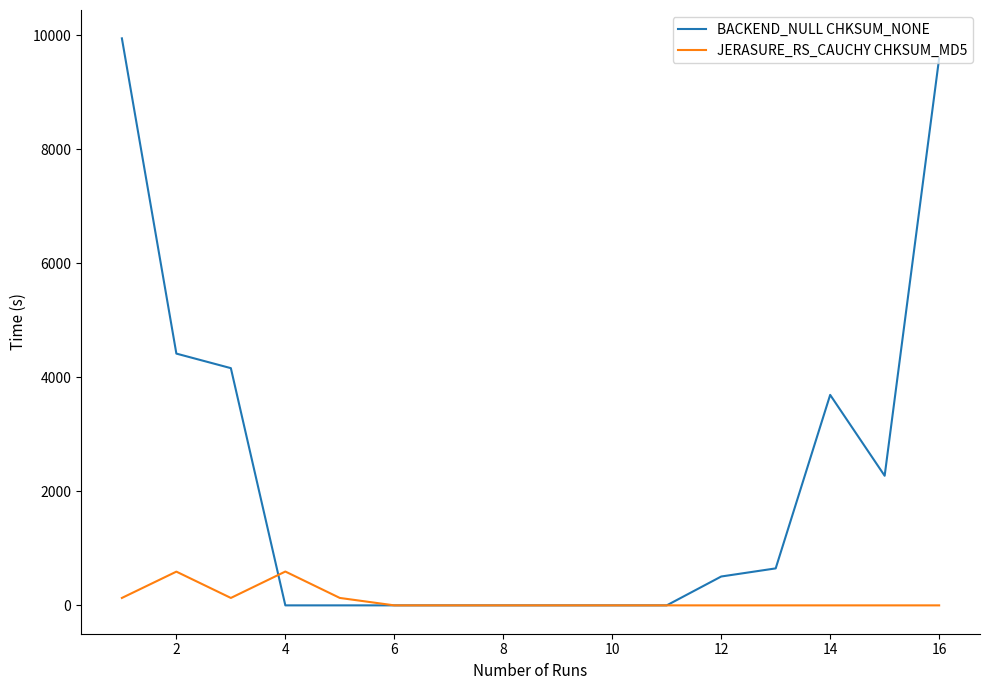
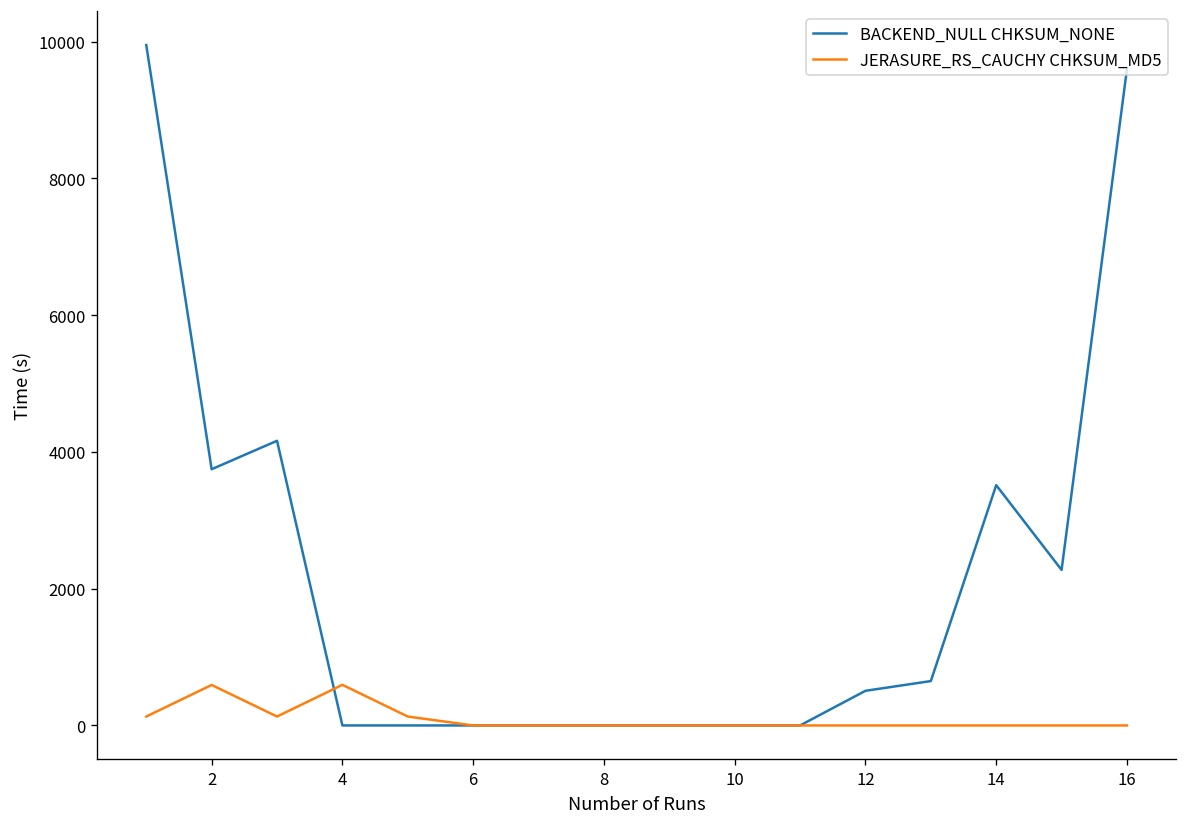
  {
    "BACKEND_NULL CHKSUM_NONE": {
-     "2": 4400,
+     "2": 3700,
      "4": 0,
      "12": 500,
-     "14": 3700
+     "14": 3500
    },
    "JERASURE_RS_CAUCHY CHKSUM_MD5": {
      "2": 600,
      "4": 600,
      "12": 0,
      "14": 0,
      "16": 0
    }
  }
